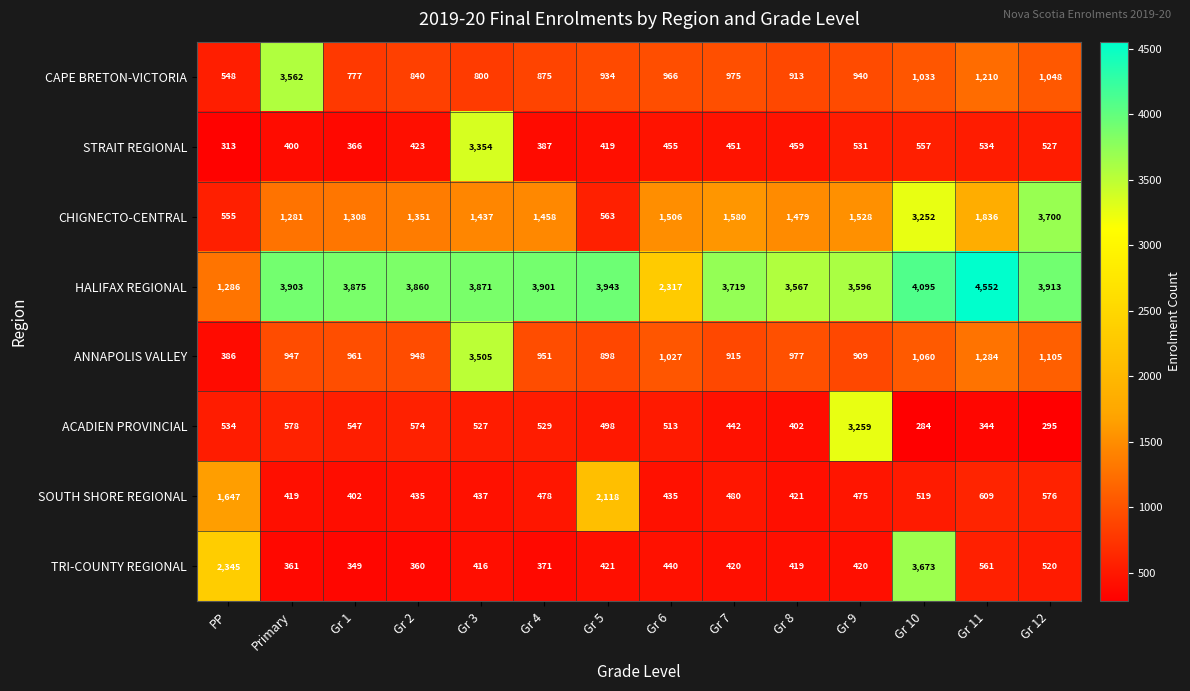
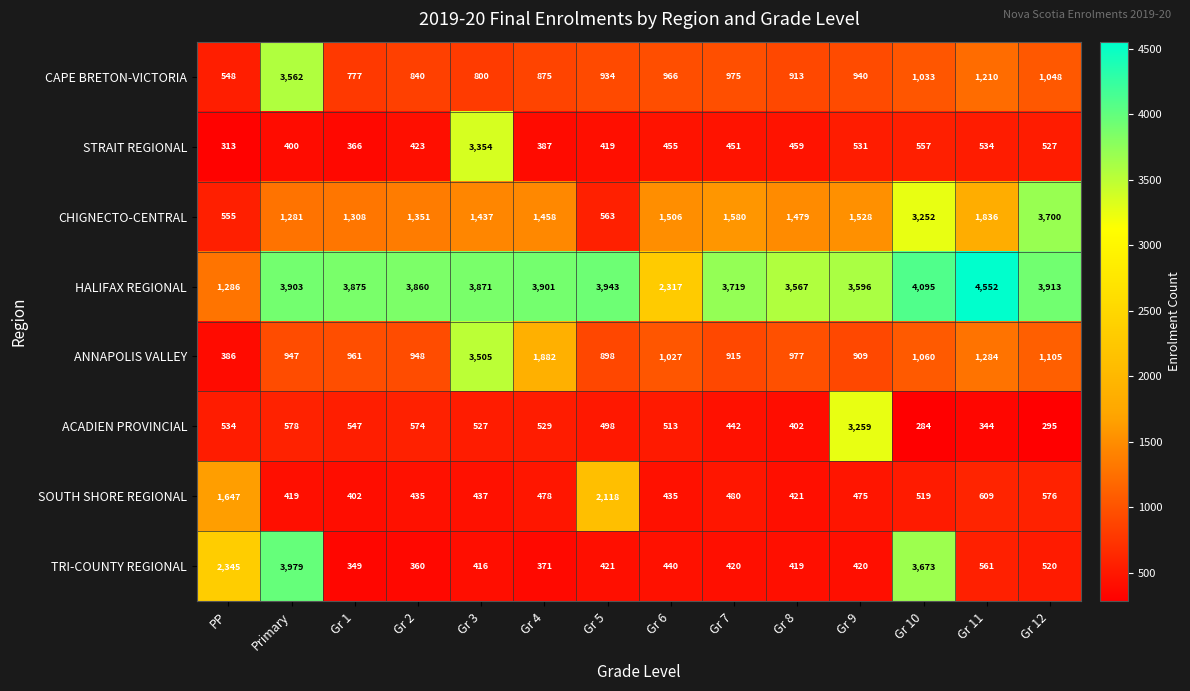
  {
    "CAPE BRETON-VICTORIA": {
      "PP": "548",
      "Primary": "3,562",
      "Gr 1": "777",
      "Gr 2": "840",
      "Gr 3": "800",
      "Gr 4": "875",
      "Gr 5": "934",
      "Gr 6": "966",
      "Gr 7": "975",
      "Gr 8": "913",
      "Gr 9": "940",
      "Gr 10": "1,033",
      "Gr 11": "1,210",
      "Gr 12": "1,048"
    },
    "STRAIT REGIONAL": {
      "PP": "313",
      "Primary": "400",
      "Gr 1": "366",
      "Gr 2": "423",
      "Gr 3": "3,354",
      "Gr 4": "387",
      "Gr 5": "419",
      "Gr 6": "455",
      "Gr 7": "451",
      "Gr 8": "459",
      "Gr 9": "531",
      "Gr 10": "557",
      "Gr 11": "534",
      "Gr 12": "527"
    },
    "CHIGNECTO-CENTRAL": {
      "PP": "555",
      "Primary": "1,281",
      "Gr 1": "1,308",
      "Gr 2": "1,351",
      "Gr 3": "1,437",
      "Gr 4": "1,458",
      "Gr 5": "563",
      "Gr 6": "1,506",
      "Gr 7": "1,580",
      "Gr 8": "1,479",
      "Gr 9": "1,528",
      "Gr 10": "3,252",
      "Gr 11": "1,836",
      "Gr 12": "3,700"
    },
    "HALIFAX REGIONAL": {
      "PP": "1,286",
      "Primary": "3,903",
      "Gr 1": "3,875",
      "Gr 2": "3,860",
      "Gr 3": "3,871",
      "Gr 4": "3,901",
      "Gr 5": "3,943",
      "Gr 6": "2,317",
      "Gr 7": "3,719",
      "Gr 8": "3,567",
      "Gr 9": "3,596",
      "Gr 10": "4,095",
      "Gr 11": "4,552",
      "Gr 12": "3,913"
    },
    "ANNAPOLIS VALLEY": {
      "PP": "386",
      "Primary": "947",
      "Gr 1": "961",
      "Gr 2": "948",
      "Gr 3": "3,505",
-     "Gr 4": "951",
+     "Gr 4": "1,882",
      "Gr 5": "898",
      "Gr 6": "1,027",
      "Gr 7": "915",
      "Gr 8": "977",
      "Gr 9": "909",
      "Gr 10": "1,060",
      "Gr 11": "1,284",
      "Gr 12": "1,105"
    },
    "ACADIEN PROVINCIAL": {
      "PP": "534",
      "Primary": "578",
      "Gr 1": "547",
      "Gr 2": "574",
      "Gr 3": "527",
      "Gr 4": "529",
      "Gr 5": "498",
      "Gr 6": "513",
      "Gr 7": "442",
      "Gr 8": "402",
      "Gr 9": "3,259",
      "Gr 10": "284",
      "Gr 11": "344",
      "Gr 12": "295"
    },
    "SOUTH SHORE REGIONAL": {
      "PP": "1,647",
      "Primary": "419",
      "Gr 1": "402",
      "Gr 2": "435",
      "Gr 3": "437",
      "Gr 4": "478",
      "Gr 5": "2,118",
      "Gr 6": "435",
      "Gr 7": "480",
      "Gr 8": "421",
      "Gr 9": "475",
      "Gr 10": "519",
      "Gr 11": "609",
      "Gr 12": "576"
    },
    "TRI-COUNTY REGIONAL": {
      "PP": "2,345",
-     "Primary": "361",
+     "Primary": "3,979",
      "Gr 1": "349",
      "Gr 2": "360",
      "Gr 3": "416",
      "Gr 4": "371",
      "Gr 5": "421",
      "Gr 6": "440",
      "Gr 7": "420",
      "Gr 8": "419",
      "Gr 9": "420",
      "Gr 10": "3,673",
      "Gr 11": "561",
      "Gr 12": "520"
    }
  }
